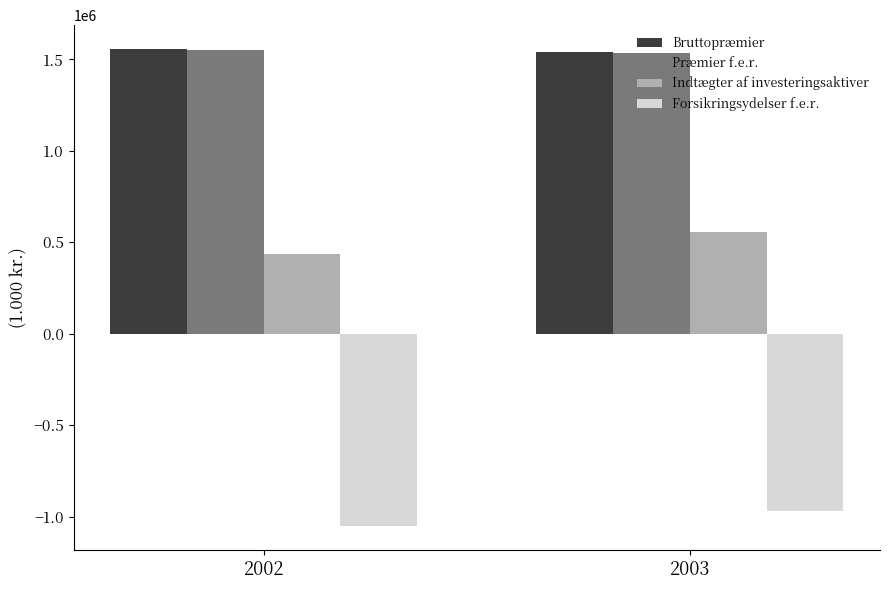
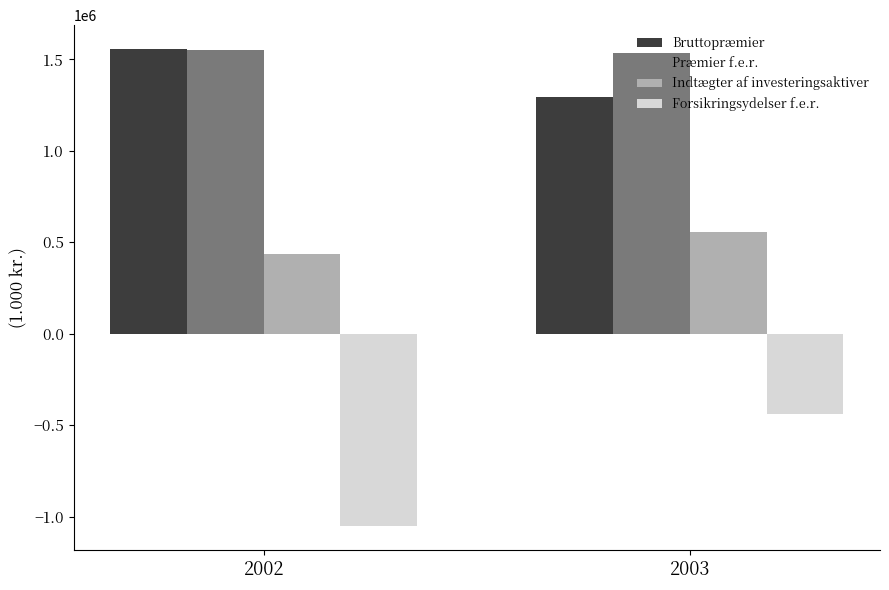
  {
    "Bruttopræmier": {
      "2002": 1560000,
-     "2003": 1540000
+     "2003": 1290000
    },
    "Præmier f.e.r.": {
      "2002": 1550000,
      "2003": 1530000
    },
    "Indtægter af investeringsaktiver": {
      "2002": 430000,
      "2003": 560000
    },
    "Forsikringsydelser f.e.r.": {
      "2002": -1050000,
-     "2003": -970000
+     "2003": -440000
    }
  }
